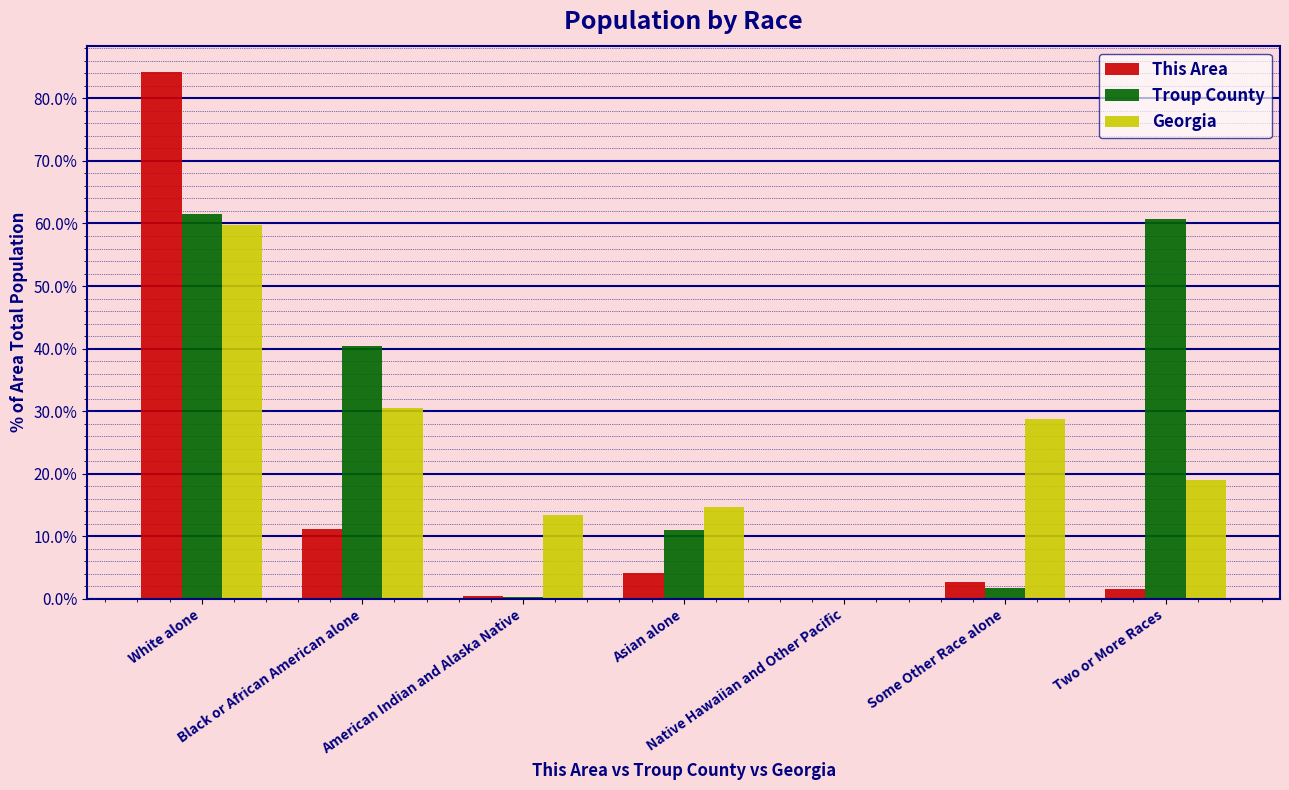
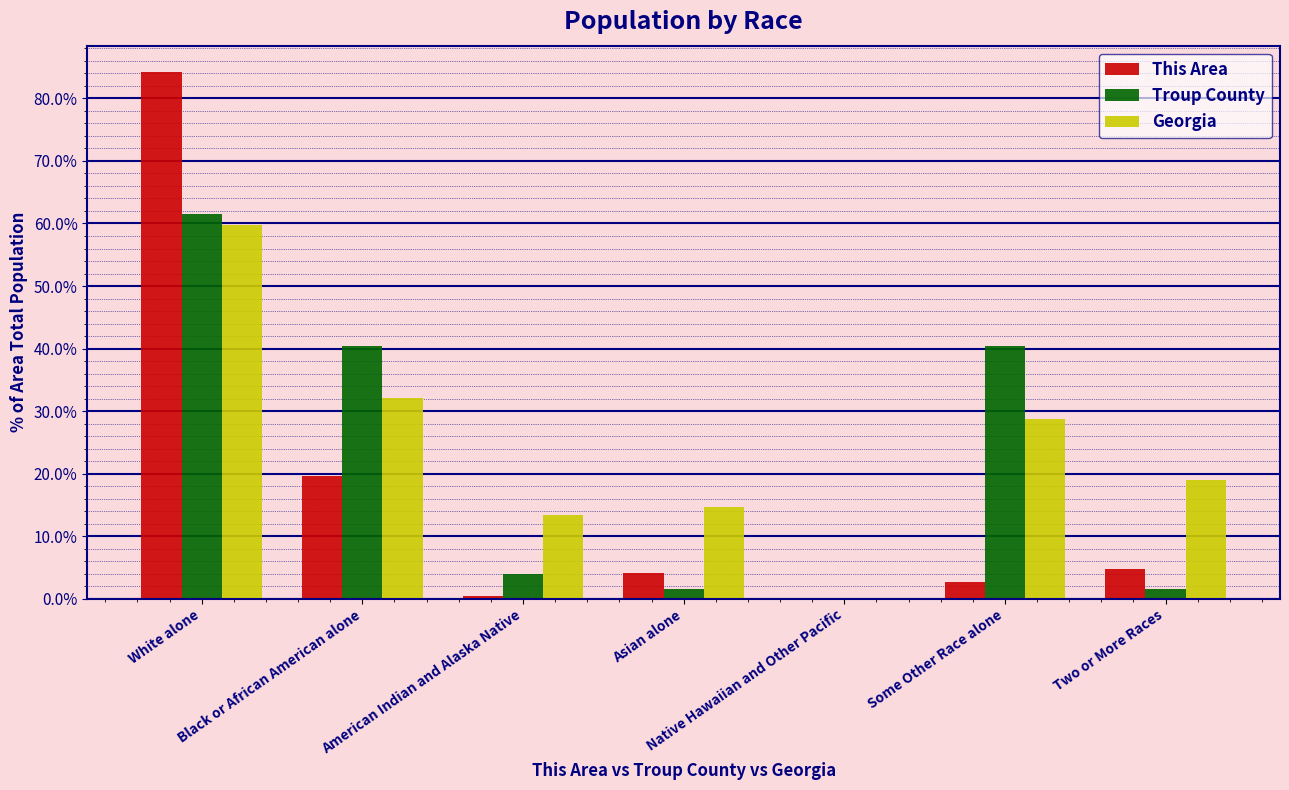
  {
    "This Area": {
      "White alone": "84%",
-     "Black or African American alone": "11%",
+     "Black or African American alone": "20%",
      "American Indian and Alaska Native": "0%",
      "Asian alone": "4%",
      "Some Other Race alone": "3%",
-     "Two or More Races": "1%"
+     "Two or More Races": "5%"
    },
    "Troup County": {
      "White alone": "61%",
      "Black or African American alone": "40%",
-     "American Indian and Alaska Native": "0%",
-     "Asian alone": "11%",
-     "Some Other Race alone": "2%",
-     "Two or More Races": "61%"
+     "American Indian and Alaska Native": "4%",
+     "Asian alone": "2%",
+     "Some Other Race alone": "40%",
+     "Two or More Races": "2%"
    },
    "Georgia": {
      "White alone": "60%",
-     "Black or African American alone": "30%",
+     "Black or African American alone": "32%",
      "American Indian and Alaska Native": "13%",
      "Asian alone": "15%",
      "Some Other Race alone": "29%",
      "Two or More Races": "19%"
    }
  }
